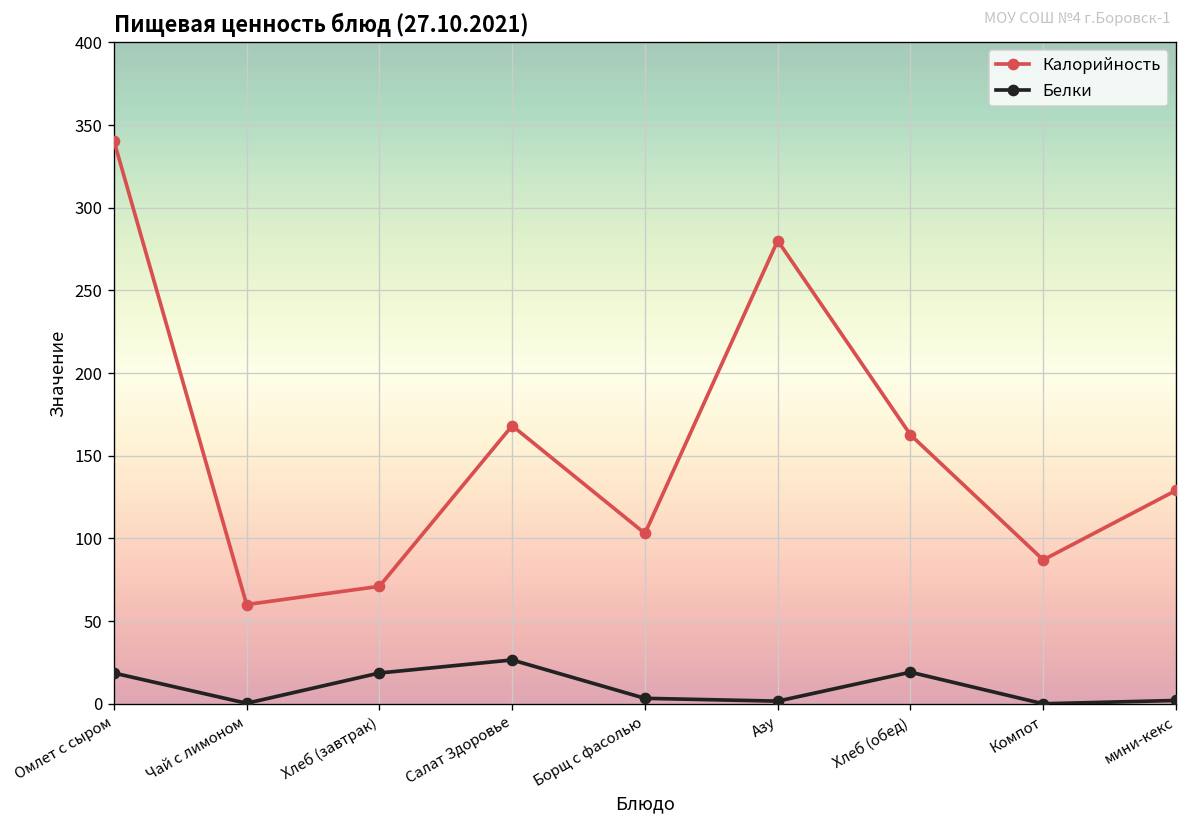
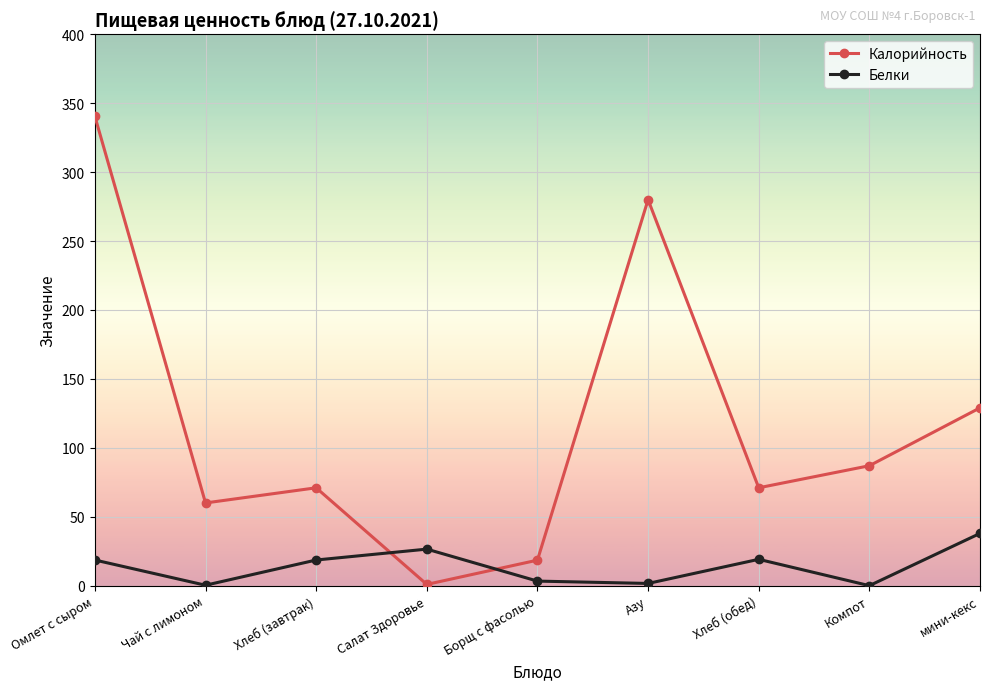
  {
    "Калорийность": {
      "Омлет с сыром": 341,
      "Чай с лимоном": 60,
      "Хлеб (завтрак)": 71,
-     "Салат Здоровье": 168,
-     "Борщ с фасолью": 103,
+     "Салат Здоровье": 1,
+     "Борщ с фасолью": 19,
      "Азу": 280,
-     "Хлеб (обед)": 163,
+     "Хлеб (обед)": 71,
      "Компот": 87,
      "мини-кекс": 129
    },
    "Белки": {
      "Омлет с сыром": 19,
      "Чай с лимоном": 0,
      "Хлеб (завтрак)": 19,
      "Салат Здоровье": 27,
      "Борщ с фасолью": 3,
      "Азу": 2,
      "Хлеб (обед)": 19,
      "Компот": 0,
-     "мини-кекс": 2
+     "мини-кекс": 38
    }
  }
